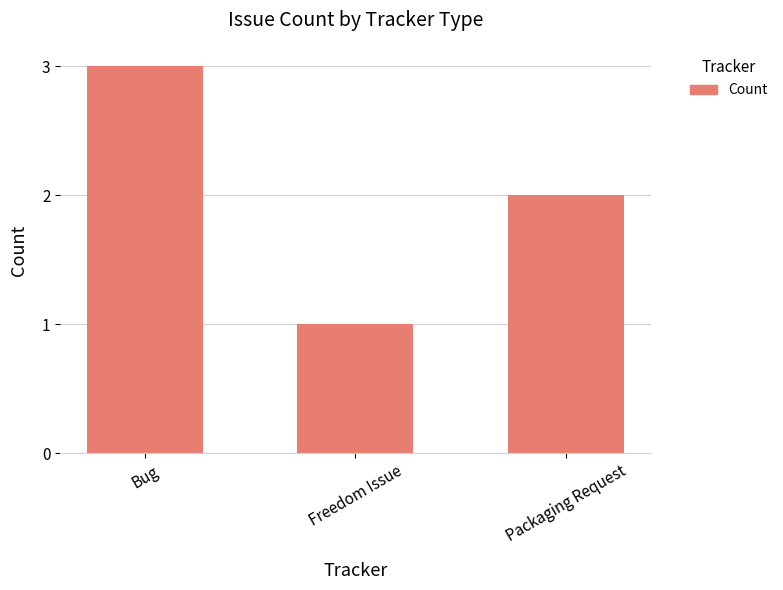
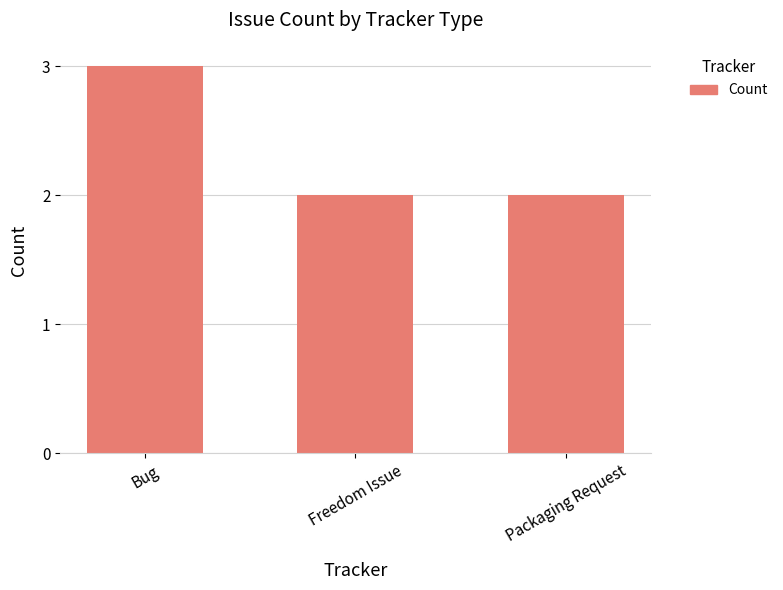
  {
    "Bug": 3,
-   "Freedom Issue": 1,
+   "Freedom Issue": 2,
    "Packaging Request": 2
  }
